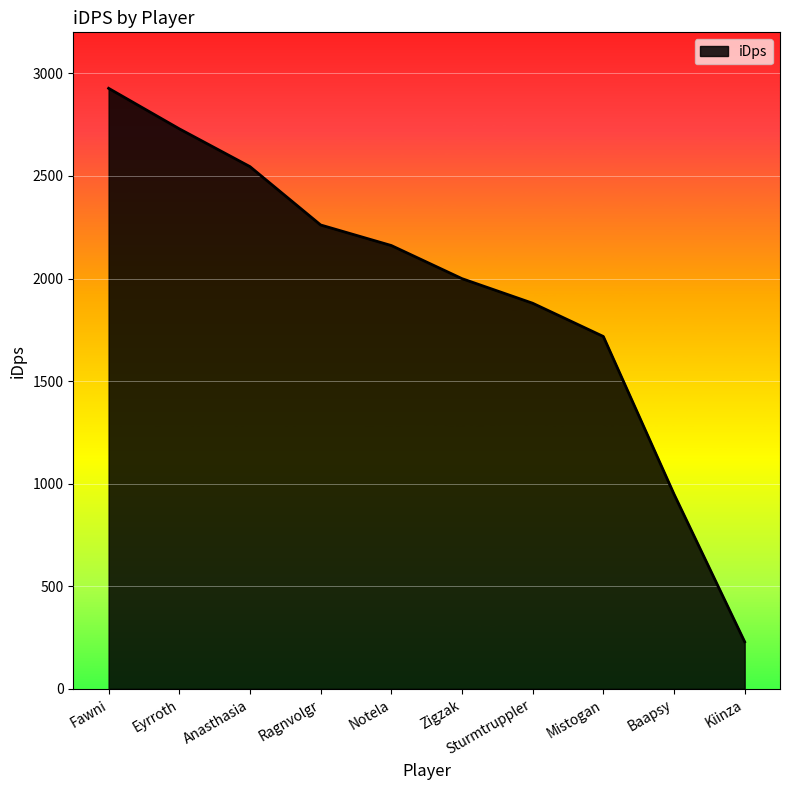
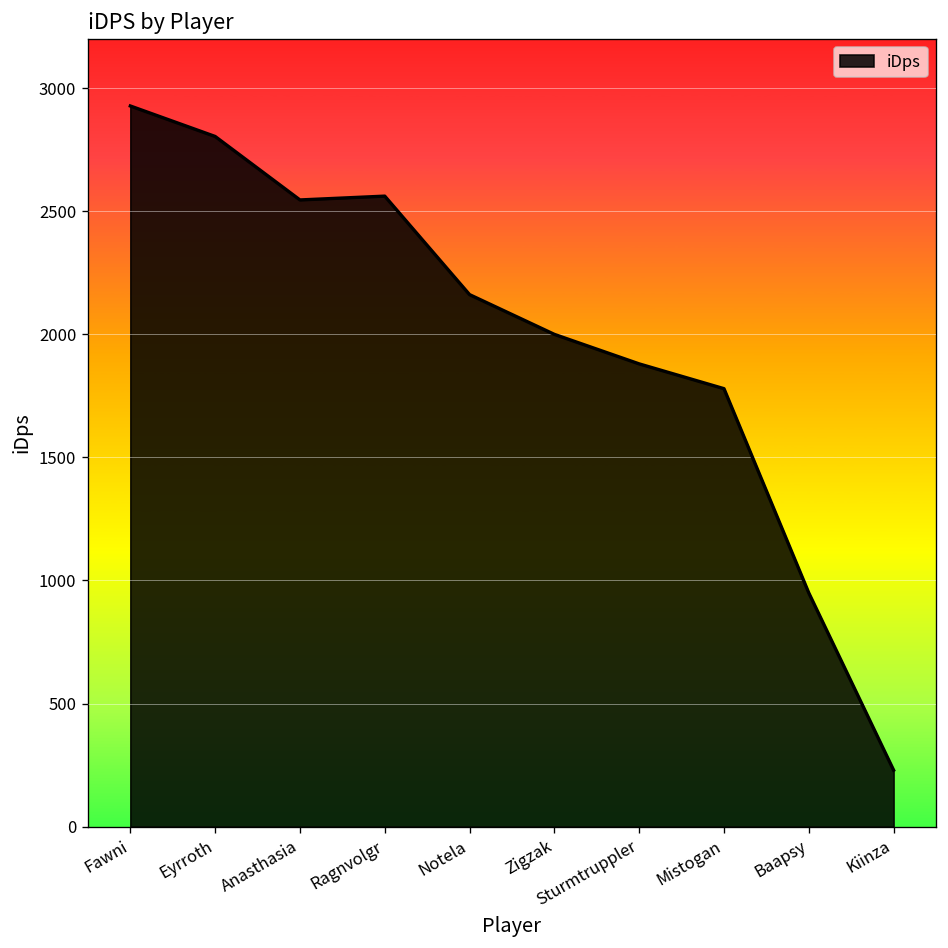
  {
    "Fawni": 2930,
-   "Eyrroth": 2730,
+   "Eyrroth": 2800,
    "Anasthasia": 2550,
-   "Ragnvolgr": 2260,
+   "Ragnvolgr": 2560,
    "Notela": 2160,
    "Zigzak": 2000,
    "Sturmtruppler": 1880,
-   "Mistogan": 1720,
+   "Mistogan": 1780,
    "Baapsy": 950,
    "Kiinza": 230
  }
